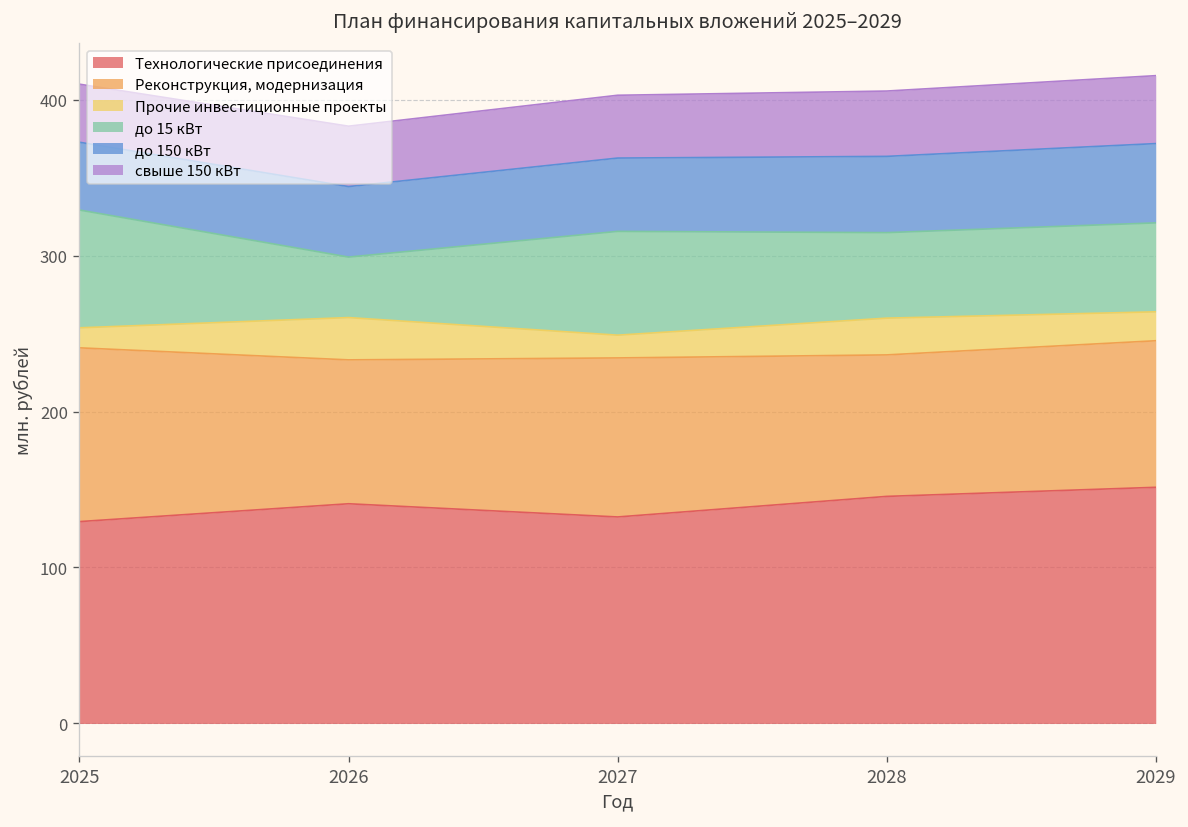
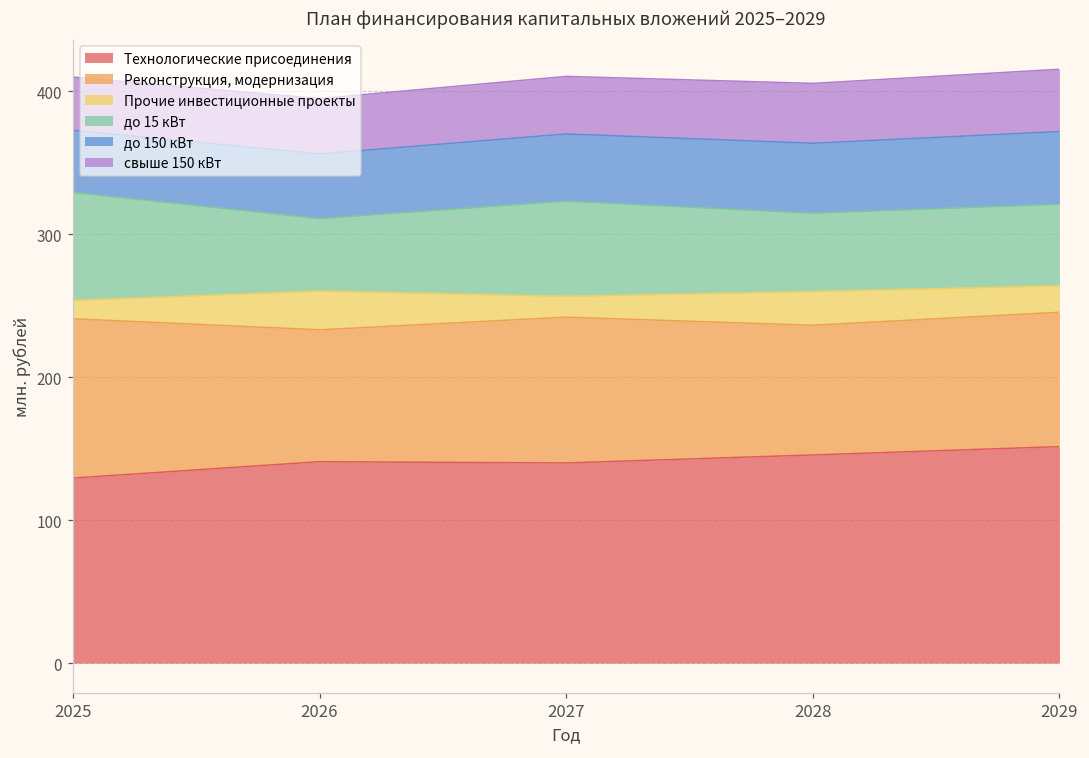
  {
    "Технологические присоединения": {
      "2025": 129,
      "2026": 141,
-     "2027": 132,
+     "2027": 140,
      "2028": 146,
      "2029": 151
    },
    "до 15 кВт": {
      "2025": 76,
-     "2026": 39,
+     "2026": 51,
      "2027": 67,
      "2028": 55,
      "2029": 57
    },
    "до 150 кВт": {
      "2025": 43,
      "2027": 47,
      "2028": 49,
      "2029": 51
    },
    "свыше 150 кВт": {
      "2025": 37,
      "2027": 40,
      "2028": 42,
      "2029": 44
    }
  }
